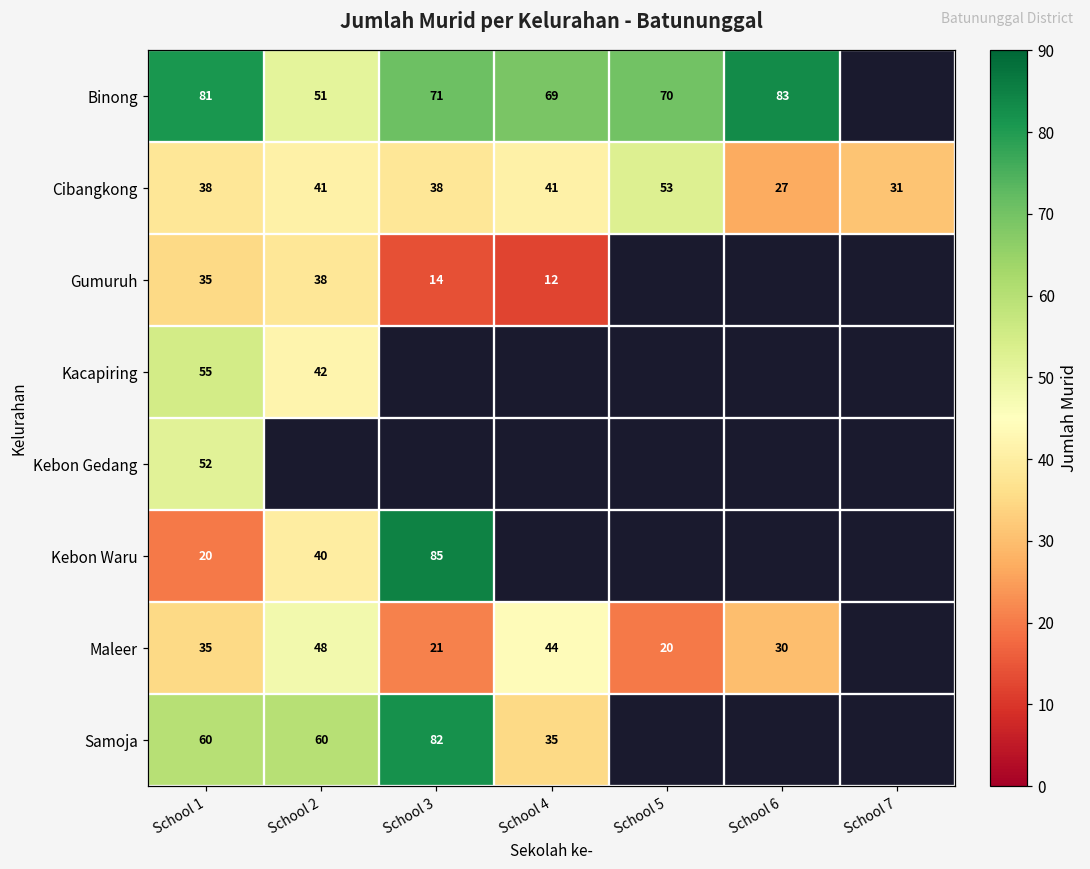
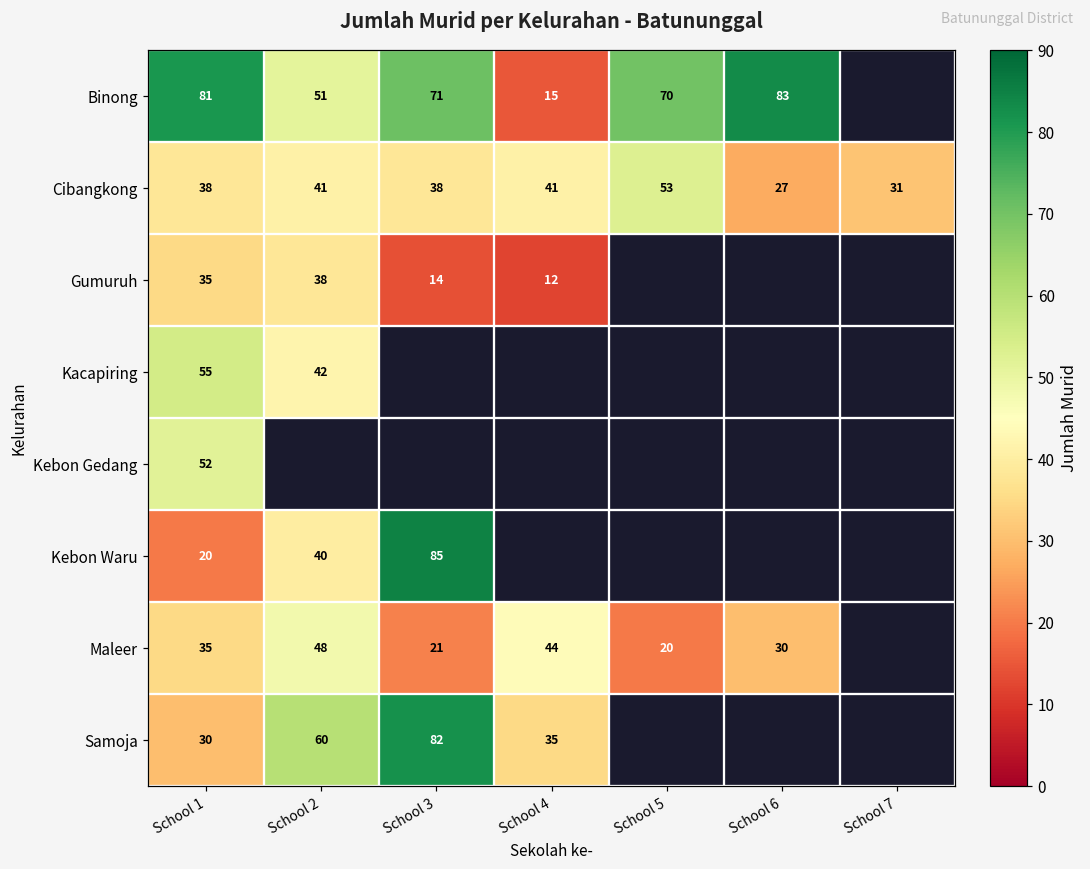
  {
    "Binong": {
      "School 1": 81,
      "School 2": 51,
      "School 3": 71,
-     "School 4": 69,
+     "School 4": 15,
      "School 5": 70,
      "School 6": 83
    },
    "Cibangkong": {
      "School 1": 38,
      "School 2": 41,
      "School 3": 38,
      "School 4": 41,
      "School 5": 53,
      "School 6": 27,
      "School 7": 31
    },
    "Gumuruh": {
      "School 1": 35,
      "School 2": 38,
      "School 3": 14,
      "School 4": 12
    },
    "Kacapiring": {
      "School 1": 55,
      "School 2": 42
    },
    "Kebon Gedang": {
      "School 1": 52
    },
    "Kebon Waru": {
      "School 1": 20,
      "School 2": 40,
      "School 3": 85
    },
    "Maleer": {
      "School 1": 35,
      "School 2": 48,
      "School 3": 21,
      "School 4": 44,
      "School 5": 20,
      "School 6": 30
    },
    "Samoja": {
-     "School 1": 60,
+     "School 1": 30,
      "School 2": 60,
      "School 3": 82,
      "School 4": 35
    }
  }
